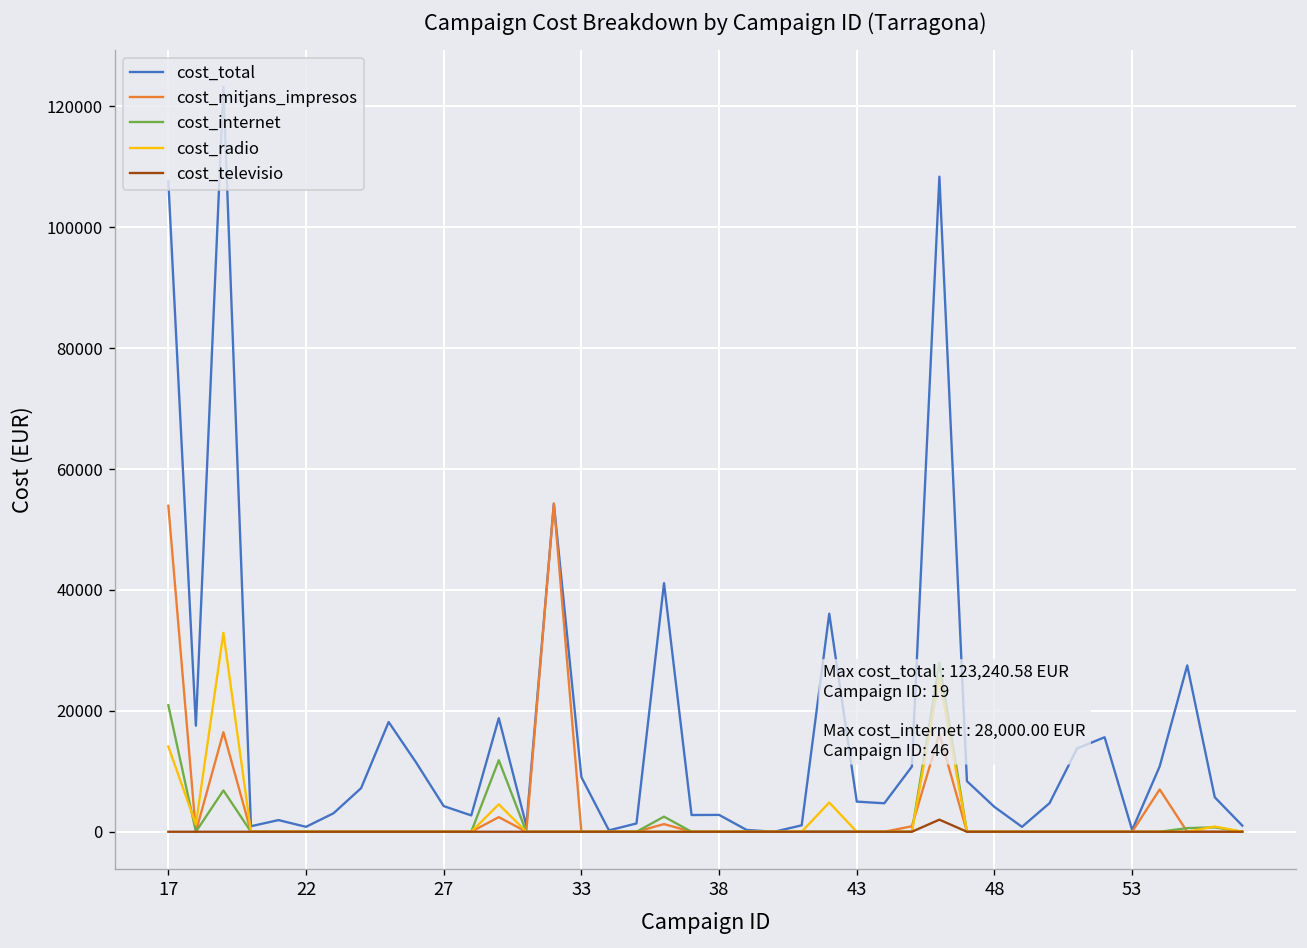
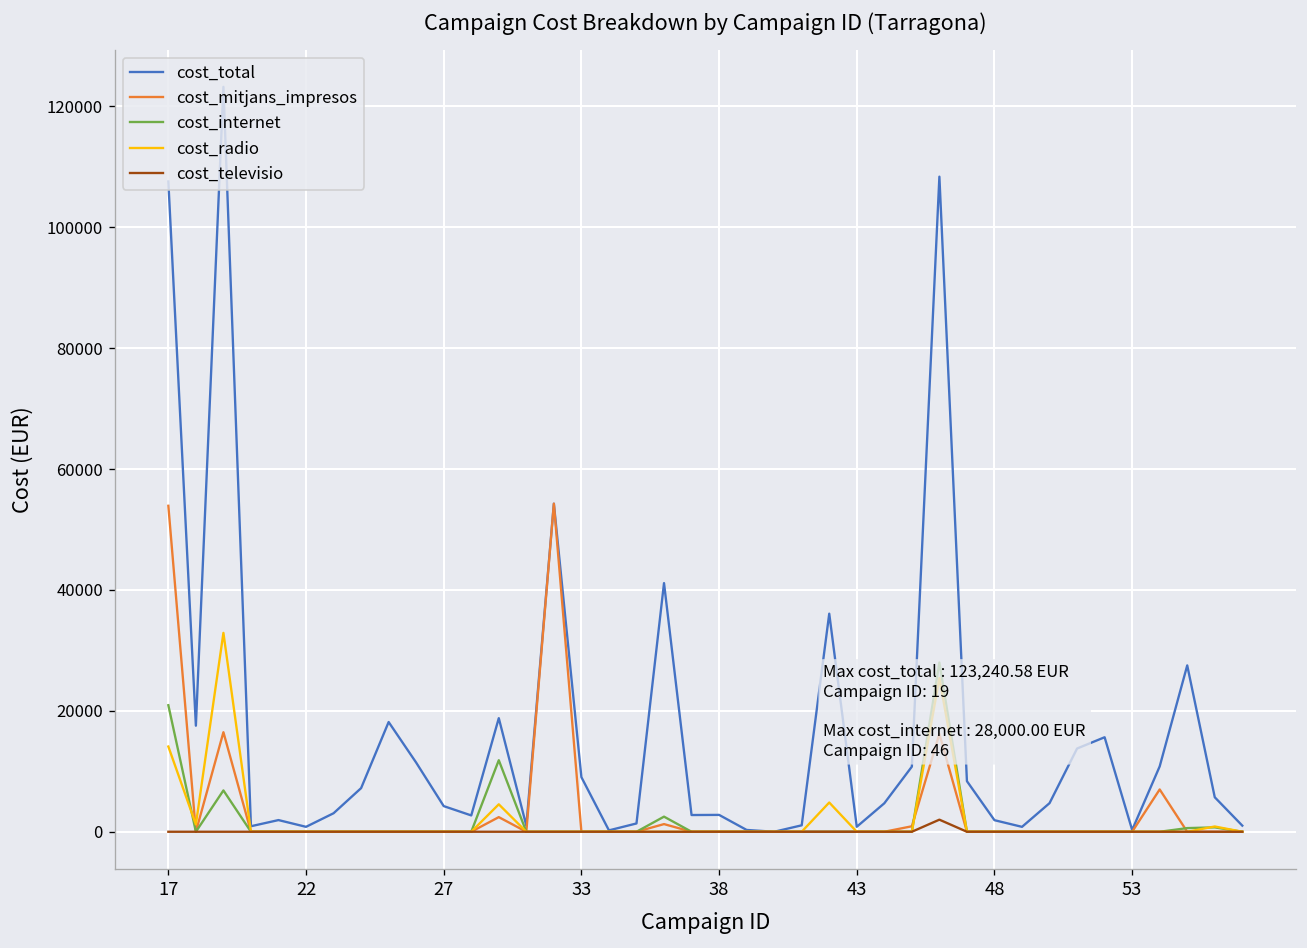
  {
    "cost_total": {
-     "43": 5000,
-     "48": 4000
+     "43": 1000,
+     "48": 2000
    }
  }
